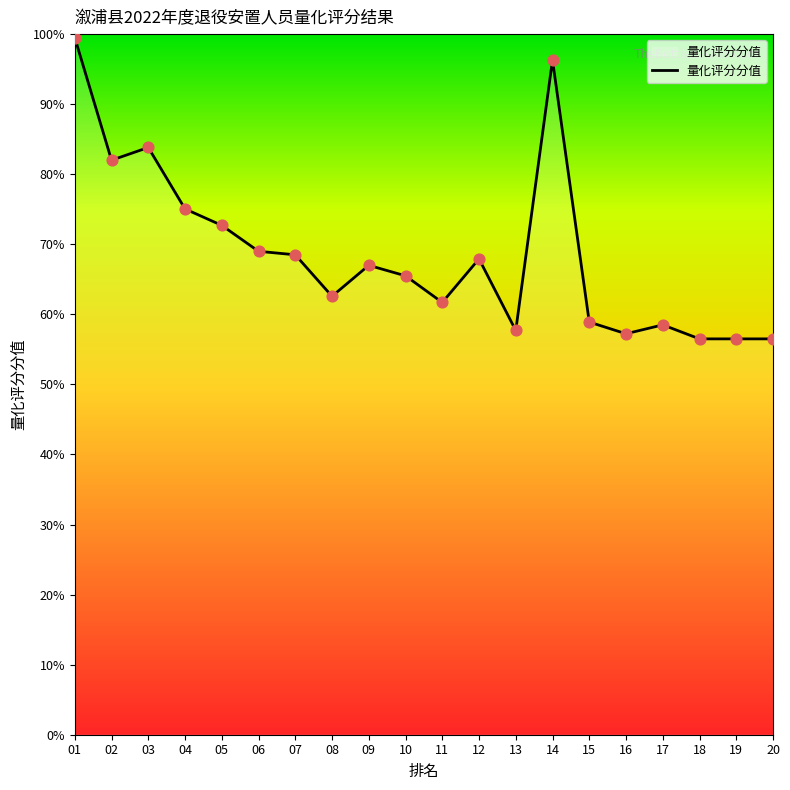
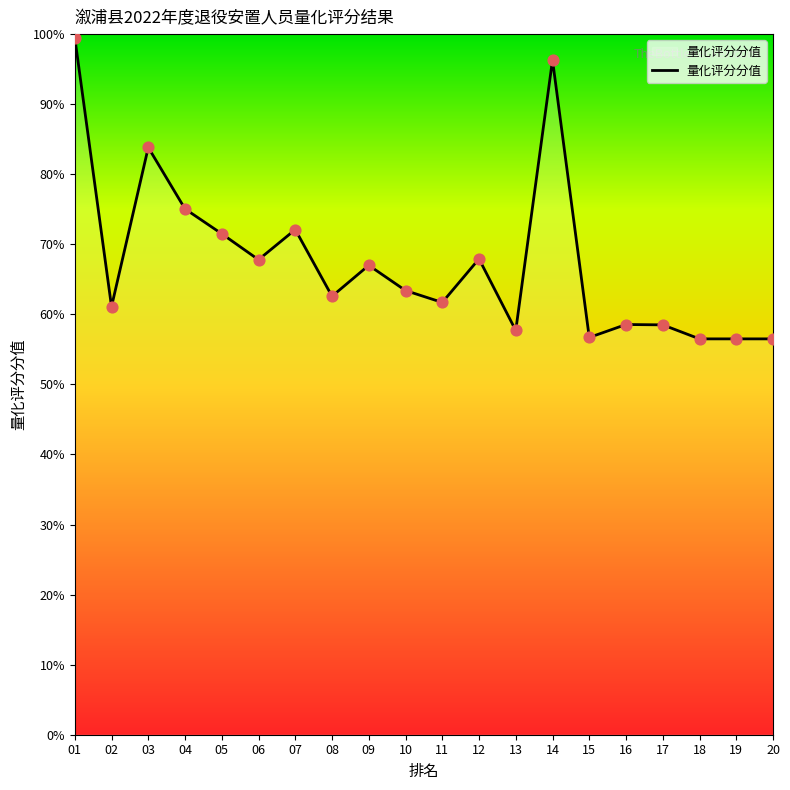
  {
    "01": "100%",
-   "02": "82%",
+   "02": "61%",
    "03": "84%",
    "04": "75%",
-   "05": "73%",
-   "06": "69%",
-   "07": "69%",
+   "05": "72%",
+   "06": "68%",
+   "07": "72%",
    "08": "63%",
    "09": "67%",
-   "10": "66%",
+   "10": "63%",
    "11": "62%",
    "12": "68%",
    "13": "58%",
    "14": "96%",
-   "15": "59%",
-   "16": "57%",
+   "15": "57%",
+   "16": "59%",
    "17": "59%",
    "18": "56%",
    "19": "56%",
    "20": "56%"
  }
